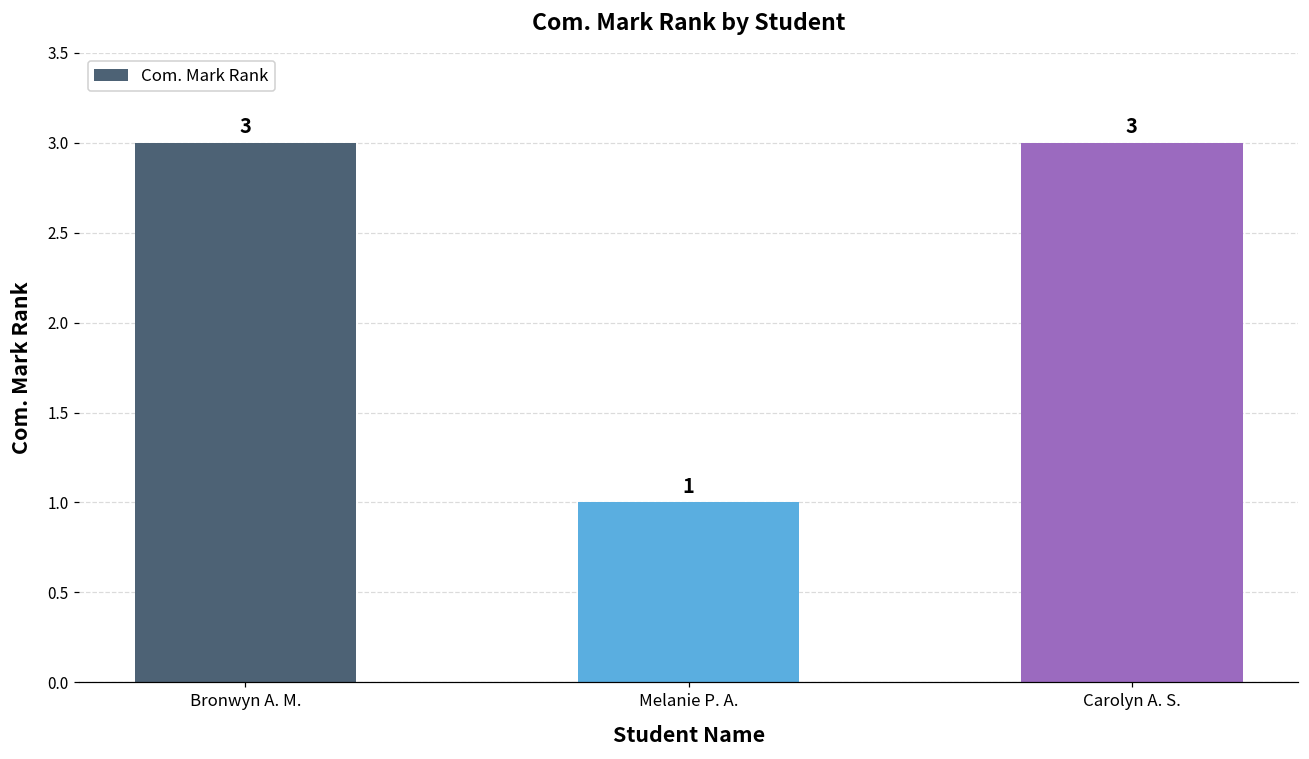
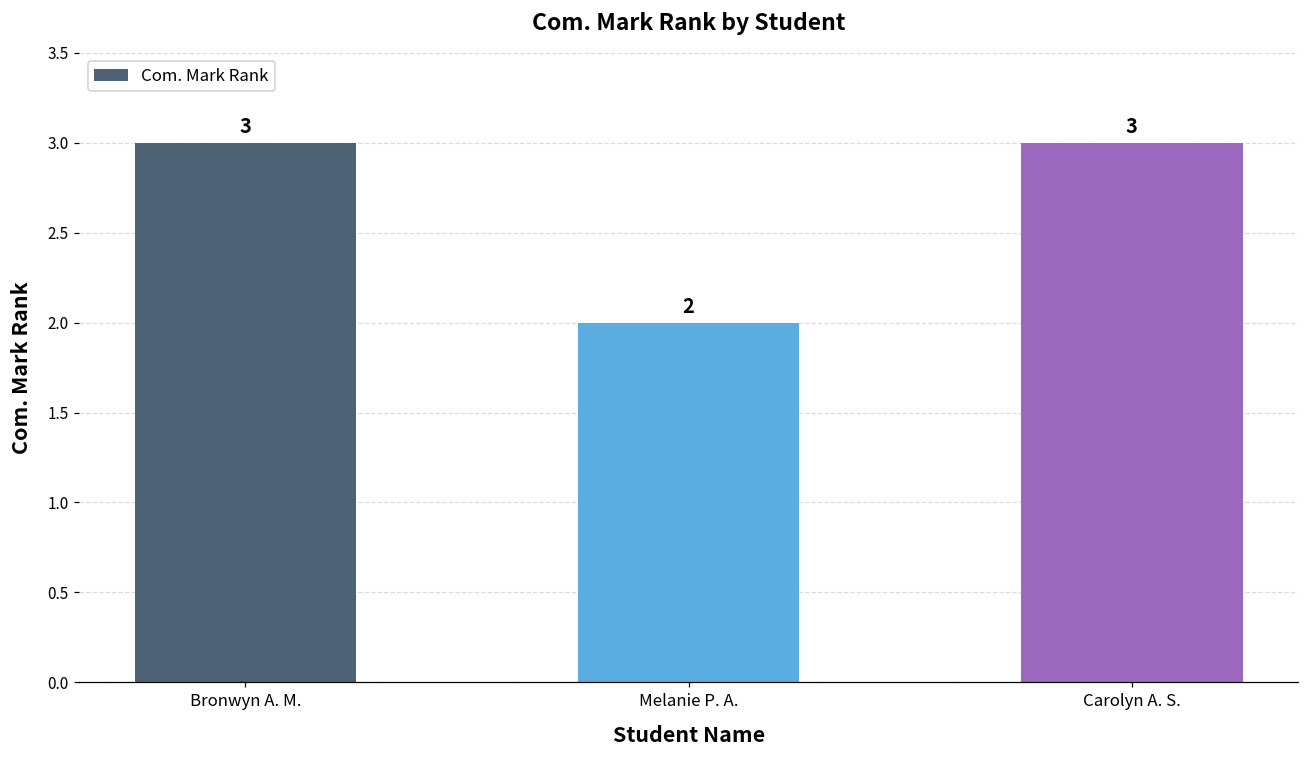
  {
    "Bronwyn A. M.": 3,
-   "Melanie P. A.": 1,
+   "Melanie P. A.": 2,
    "Carolyn A. S.": 3
  }
